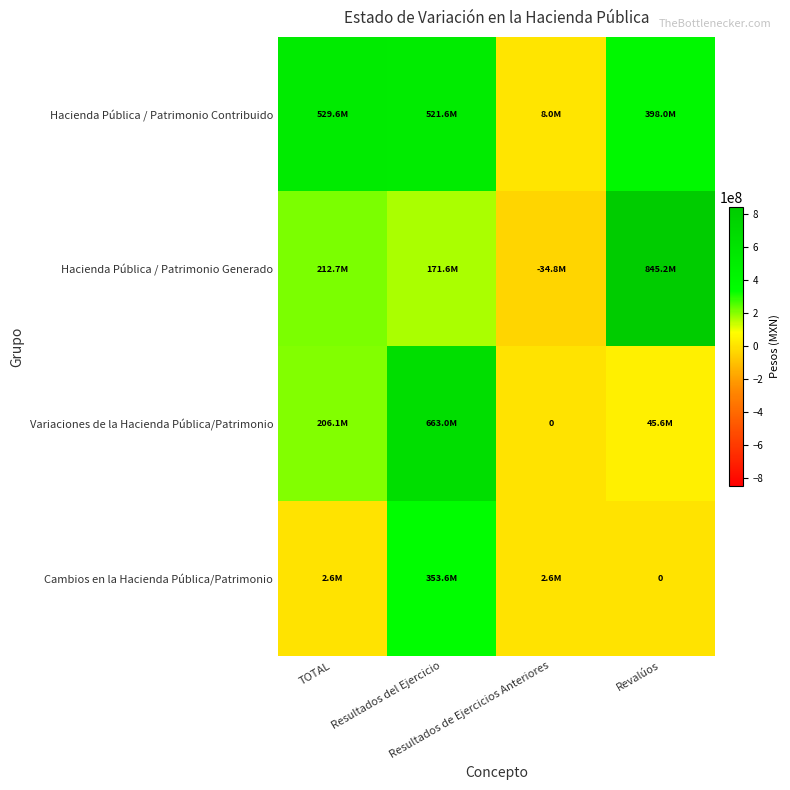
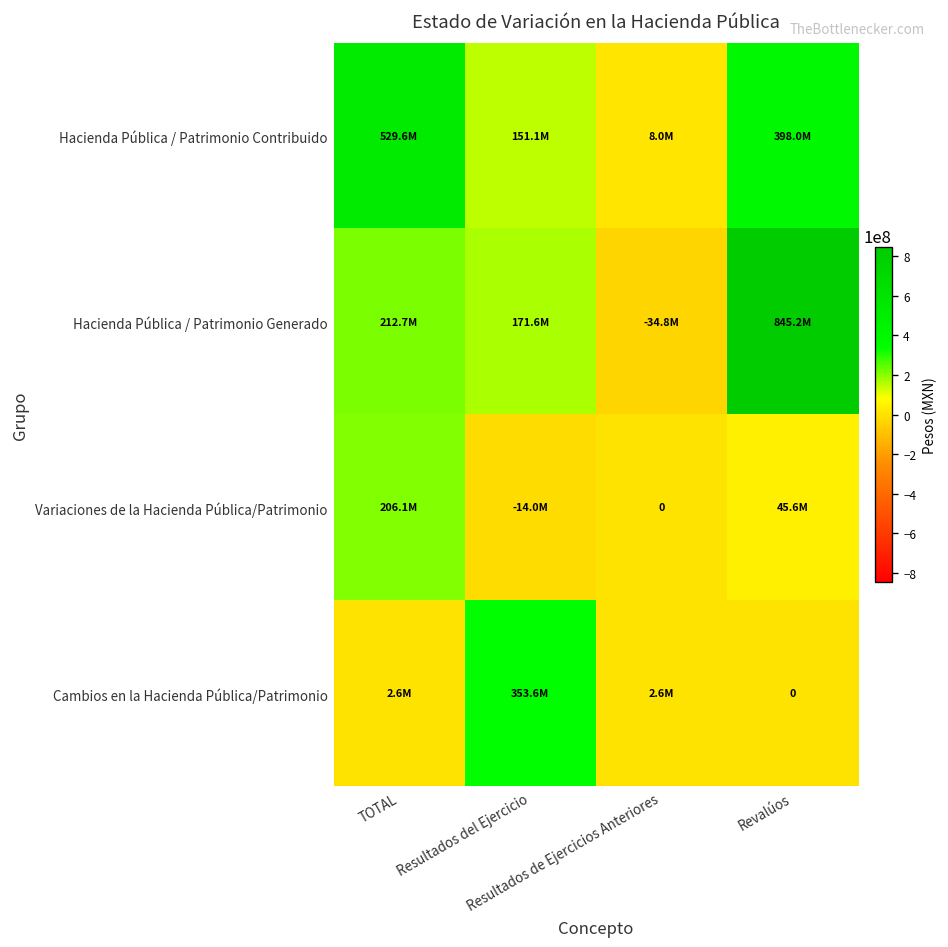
  {
    "Hacienda Pública / Patrimonio Contribuido": {
      "TOTAL": "529.6M",
-     "Resultados del Ejercicio": "521.6M",
+     "Resultados del Ejercicio": "151.1M",
      "Resultados de Ejercicios Anteriores": "8.0M",
      "Revalúos": "398.0M"
    },
    "Hacienda Pública / Patrimonio Generado": {
      "TOTAL": "212.7M",
      "Resultados del Ejercicio": "171.6M",
      "Resultados de Ejercicios Anteriores": "-34.8M",
      "Revalúos": "845.2M"
    },
    "Variaciones de la Hacienda Pública/Patrimonio": {
      "TOTAL": "206.1M",
-     "Resultados del Ejercicio": "663.0M",
+     "Resultados del Ejercicio": "-14.0M",
      "Resultados de Ejercicios Anteriores": "0",
      "Revalúos": "45.6M"
    },
    "Cambios en la Hacienda Pública/Patrimonio": {
      "TOTAL": "2.6M",
      "Resultados del Ejercicio": "353.6M",
      "Resultados de Ejercicios Anteriores": "2.6M",
      "Revalúos": "0"
    }
  }
